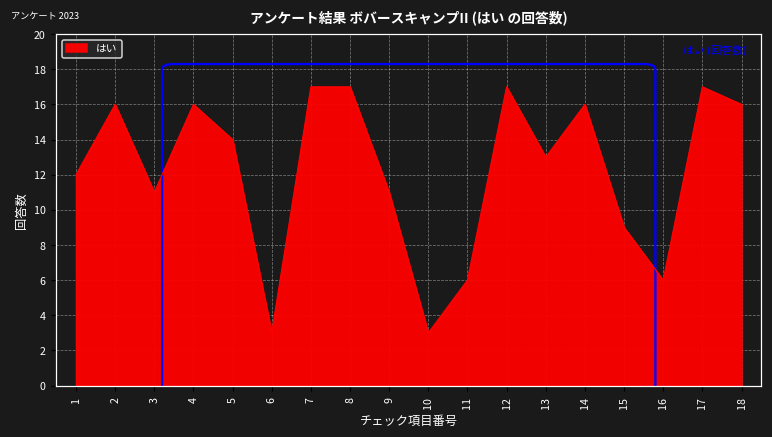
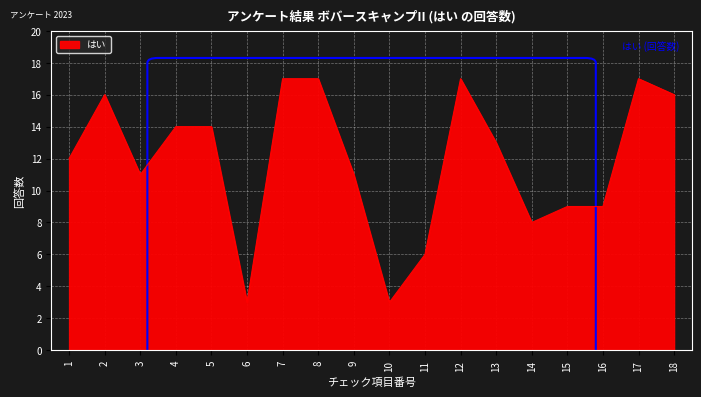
  {
    "1": 12,
    "2": 16,
    "3": 11,
-   "4": 16,
+   "4": 14,
    "5": 14,
    "6": 3,
    "7": 17,
    "8": 17,
    "9": 11,
    "10": 3,
    "11": 6,
    "12": 17,
    "13": 13,
-   "14": 16,
+   "14": 8,
    "15": 9,
-   "16": 6,
+   "16": 9,
    "17": 17,
    "18": 16
  }
